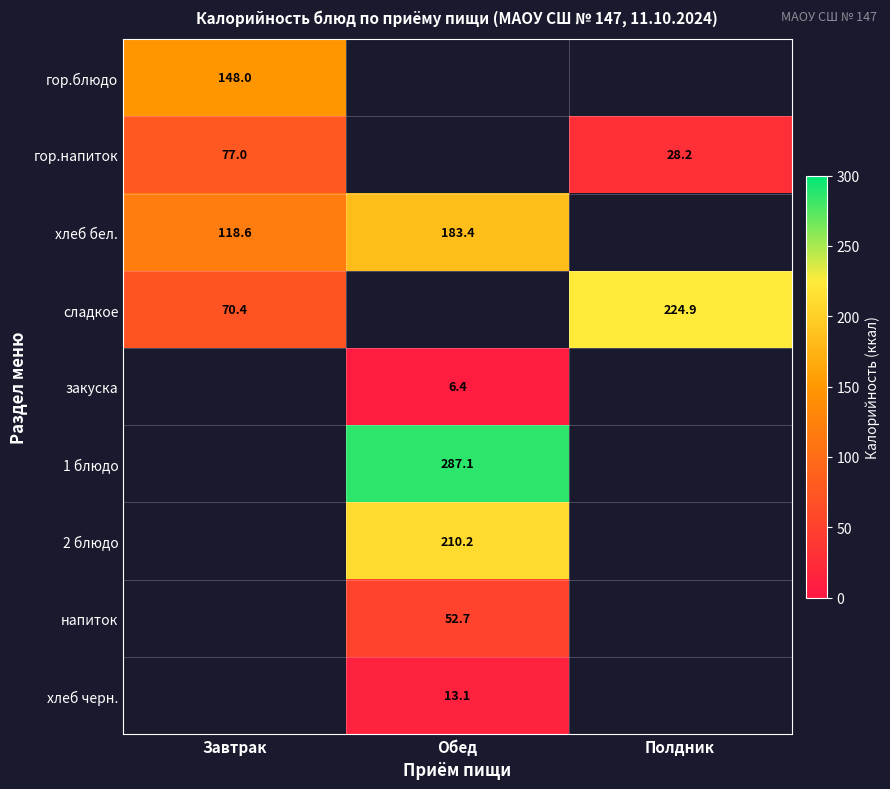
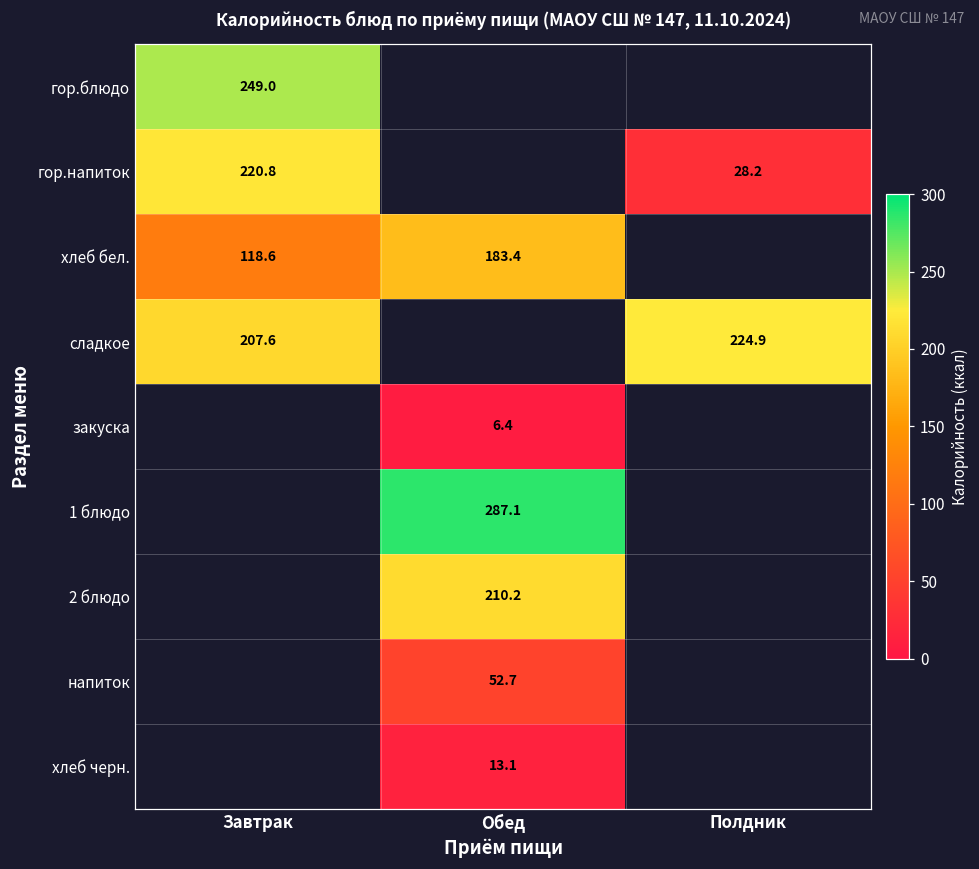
  {
    "гор.блюдо": {
-     "Завтрак": 148.0
+     "Завтрак": 249.0
    },
    "гор.напиток": {
-     "Завтрак": 77.0,
+     "Завтрак": 220.8,
      "Полдник": 28.2
    },
    "хлеб бел.": {
      "Завтрак": 118.6,
      "Обед": 183.4
    },
    "сладкое": {
-     "Завтрак": 70.4,
+     "Завтрак": 207.6,
      "Полдник": 224.9
    },
    "закуска": {
      "Обед": 6.4
    },
    "1 блюдо": {
      "Обед": 287.1
    },
    "2 блюдо": {
      "Обед": 210.2
    },
    "напиток": {
      "Обед": 52.7
    },
    "хлеб черн.": {
      "Обед": 13.1
    }
  }
